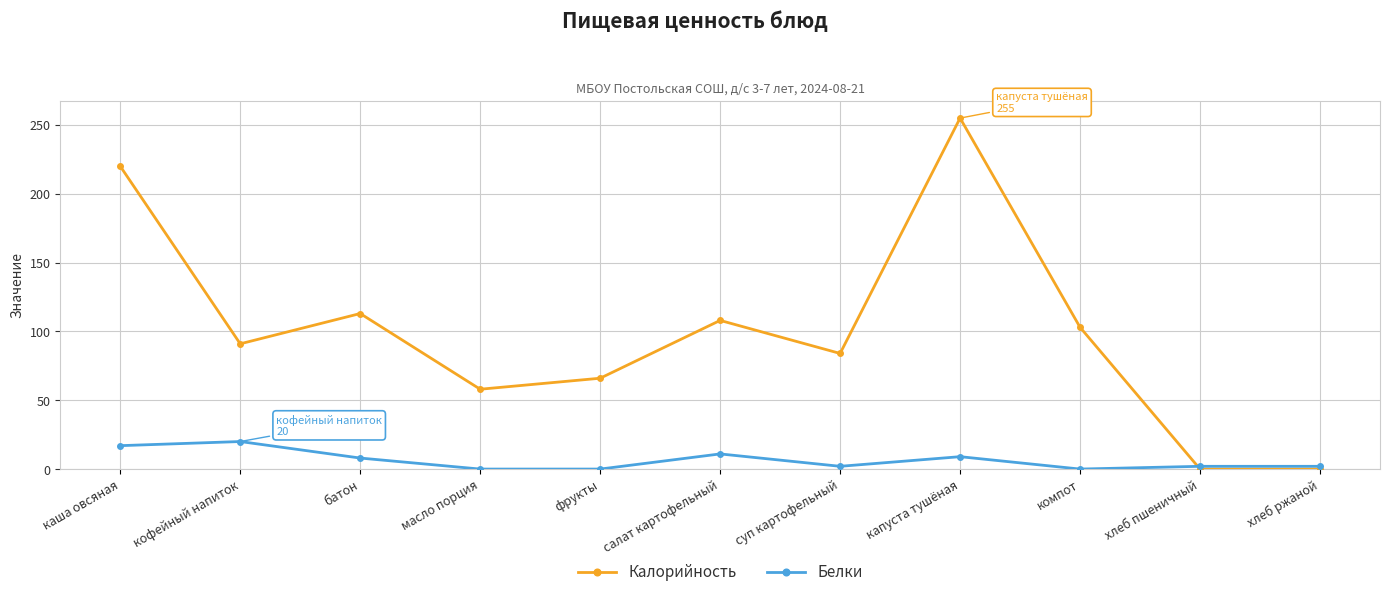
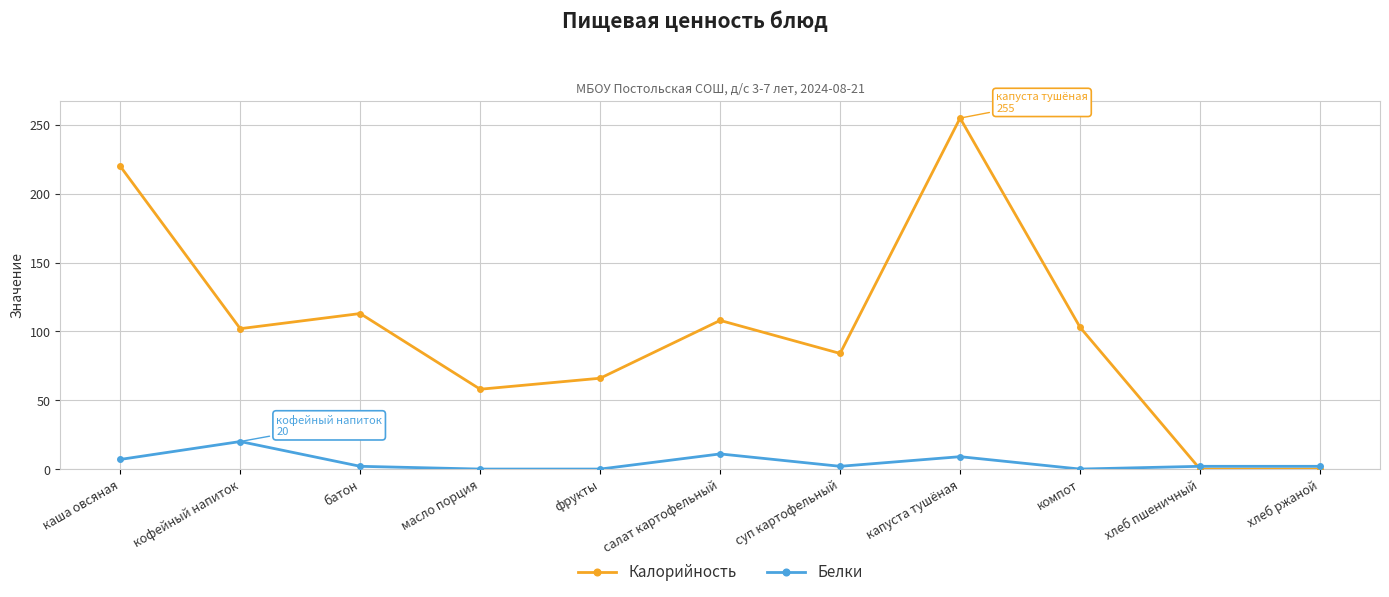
  {
    "Калорийность": {
      "каша овсяная": 220,
-     "кофейный напиток": 91,
+     "кофейный напиток": 102,
      "батон": 113,
      "масло порция": 58,
      "фрукты": 66,
      "салат картофельный": 108,
      "суп картофельный": 84,
      "компот": 103,
      "хлеб пшеничный": 0,
      "хлеб ржаной": 0
    },
    "Белки": {
-     "каша овсяная": 17,
-     "батон": 8,
+     "каша овсяная": 7,
+     "батон": 2,
      "масло порция": 0,
      "фрукты": 0,
      "салат картофельный": 11,
      "суп картофельный": 2,
      "капуста тушёная": 9,
      "компот": 0,
      "хлеб пшеничный": 2,
      "хлеб ржаной": 2
    }
  }
